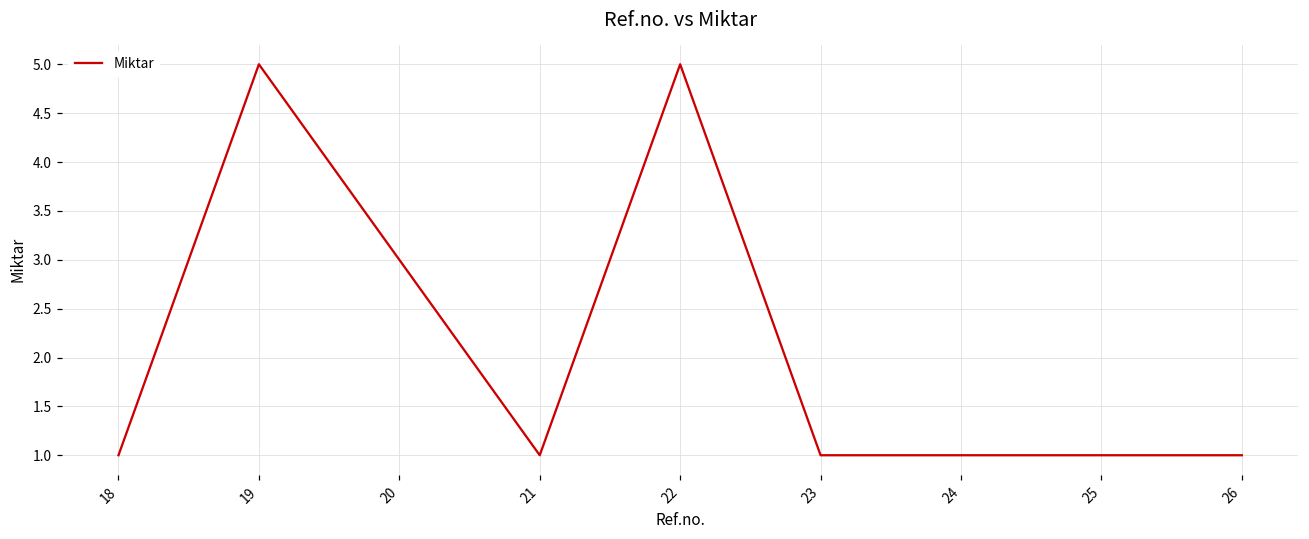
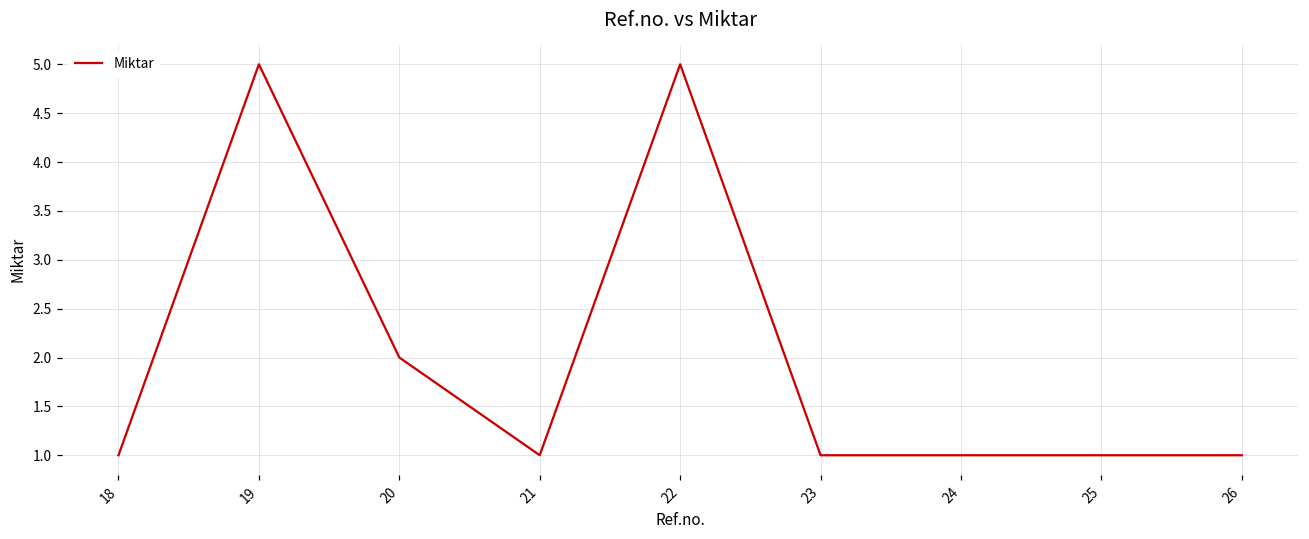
  {
    "18": 1,
    "19": 5,
-   "20": 3,
+   "20": 2,
    "21": 1,
    "22": 5,
    "23": 1,
    "24": 1,
    "25": 1,
    "26": 1
  }
